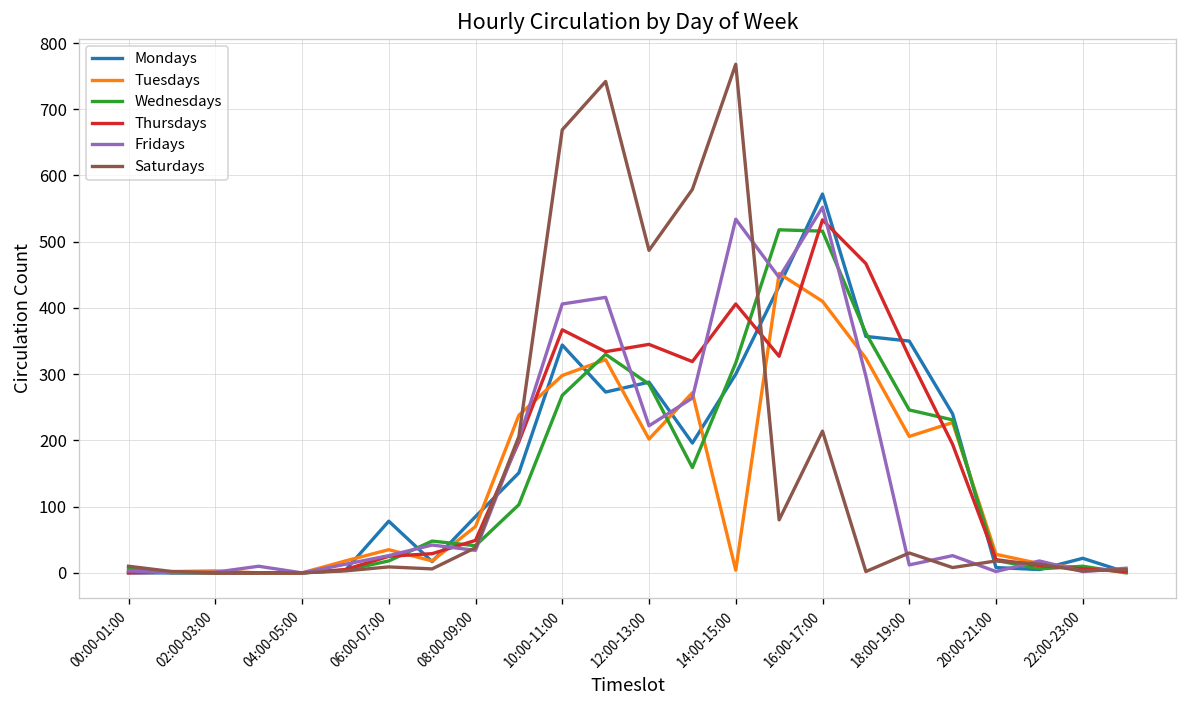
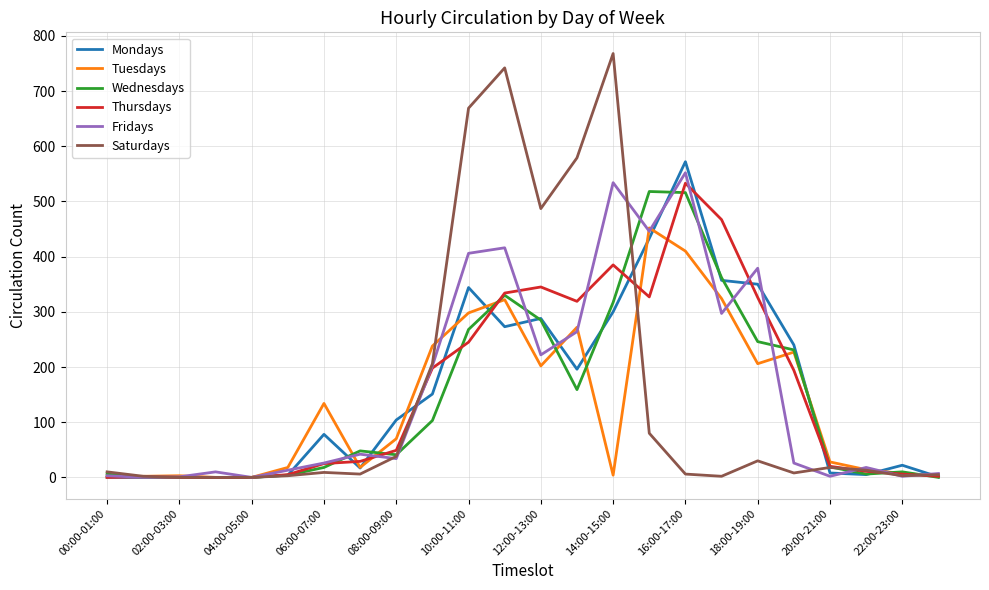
  {
    "Mondays": {
      "06:00-07:00": 80,
-     "08:00-09:00": 90,
+     "08:00-09:00": 100,
      "10:00-11:00": 340,
      "14:00-15:00": 300,
      "16:00-17:00": 570,
      "18:00-19:00": 350,
      "20:00-21:00": 10,
      "22:00-23:00": 20
    },
    "Tuesdays": {
-     "06:00-07:00": 40,
+     "06:00-07:00": 130,
      "08:00-09:00": 70,
      "10:00-11:00": 300,
      "12:00-13:00": 200,
      "14:00-15:00": 0,
      "16:00-17:00": 410,
      "18:00-19:00": 210,
      "20:00-21:00": 30
    },
    "Wednesdays": {
      "06:00-07:00": 20,
      "10:00-11:00": 270,
      "14:00-15:00": 320,
      "16:00-17:00": 520,
      "18:00-19:00": 250
    },
    "Thursdays": {
      "08:00-09:00": 50,
-     "10:00-11:00": 370,
+     "10:00-11:00": 250,
      "12:00-13:00": 350,
-     "14:00-15:00": 410,
+     "14:00-15:00": 390,
      "16:00-17:00": 530,
      "18:00-19:00": 330
    },
    "Fridays": {
      "10:00-11:00": 410,
      "12:00-13:00": 220,
      "14:00-15:00": 530,
      "16:00-17:00": 550,
-     "18:00-19:00": 10,
+     "18:00-19:00": 380,
      "20:00-21:00": 0
    },
    "Saturdays": {
      "06:00-07:00": 10,
      "10:00-11:00": 670,
      "12:00-13:00": 490,
      "14:00-15:00": 770,
-     "16:00-17:00": 210,
+     "16:00-17:00": 10,
      "18:00-19:00": 30
    }
  }
